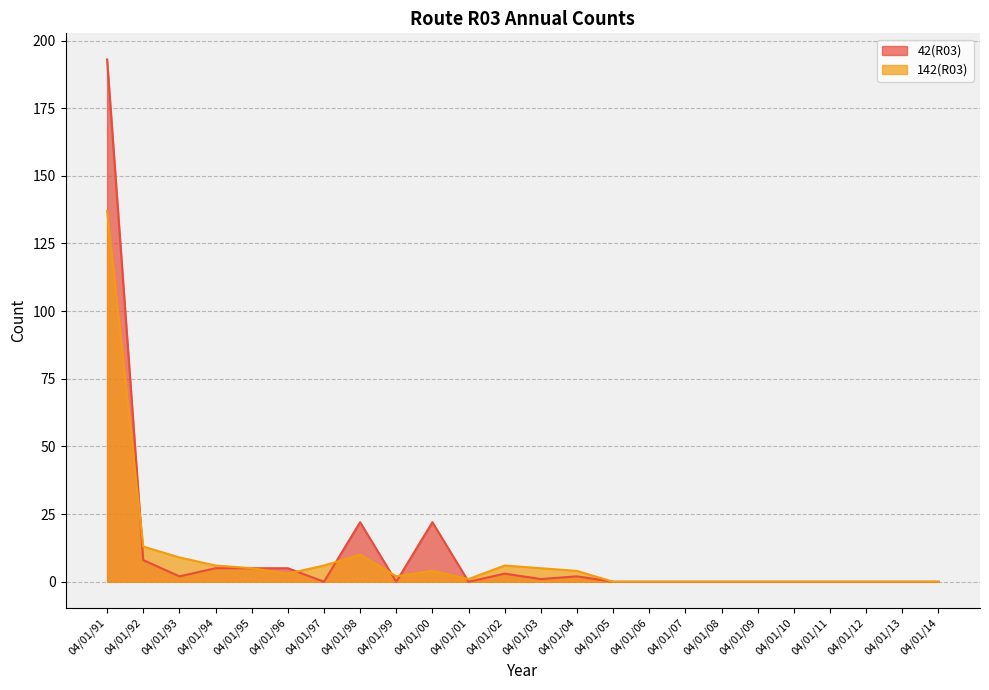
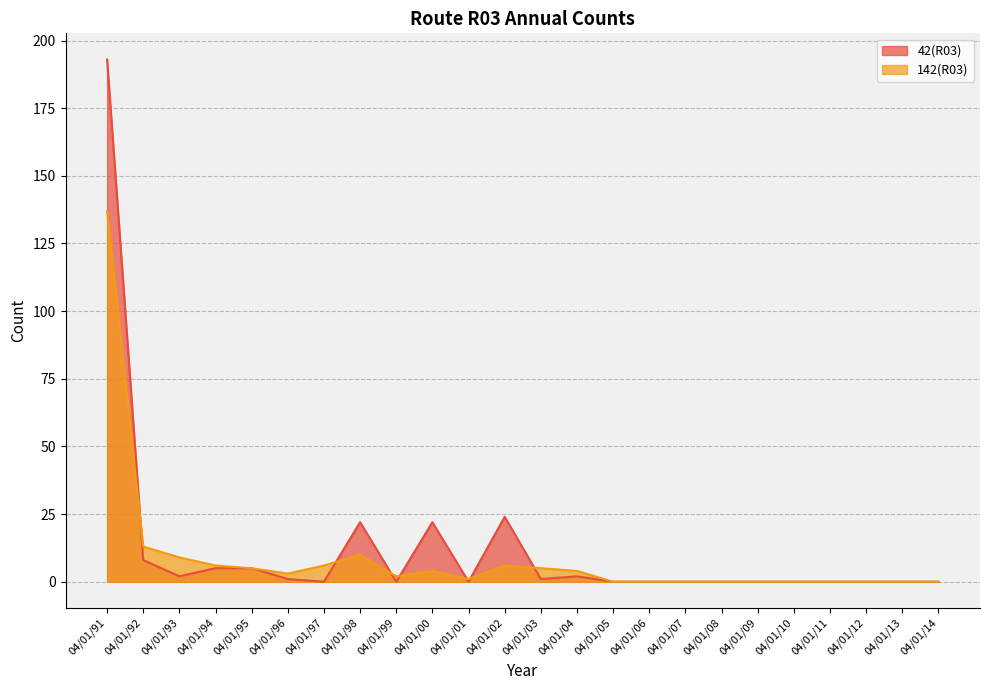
  {
    "42(R03)": {
      "04/01/91": 193,
      "04/01/92": 8,
      "04/01/93": 2,
      "04/01/94": 5,
-     "04/01/96": 5,
+     "04/01/96": 1,
      "04/01/97": 0,
      "04/01/98": 22,
      "04/01/99": 0,
      "04/01/00": 22,
      "04/01/01": 0,
-     "04/01/02": 3,
+     "04/01/02": 24,
      "04/01/03": 1,
      "04/01/04": 2
    },
    "142(R03)": {
      "04/01/91": 137,
      "04/01/92": 13,
      "04/01/93": 9,
      "04/01/94": 6,
      "04/01/96": 3,
      "04/01/97": 6,
      "04/01/98": 10,
      "04/01/99": 2,
      "04/01/00": 4,
      "04/01/01": 1,
      "04/01/02": 6,
      "04/01/03": 5,
      "04/01/04": 4
    }
  }
